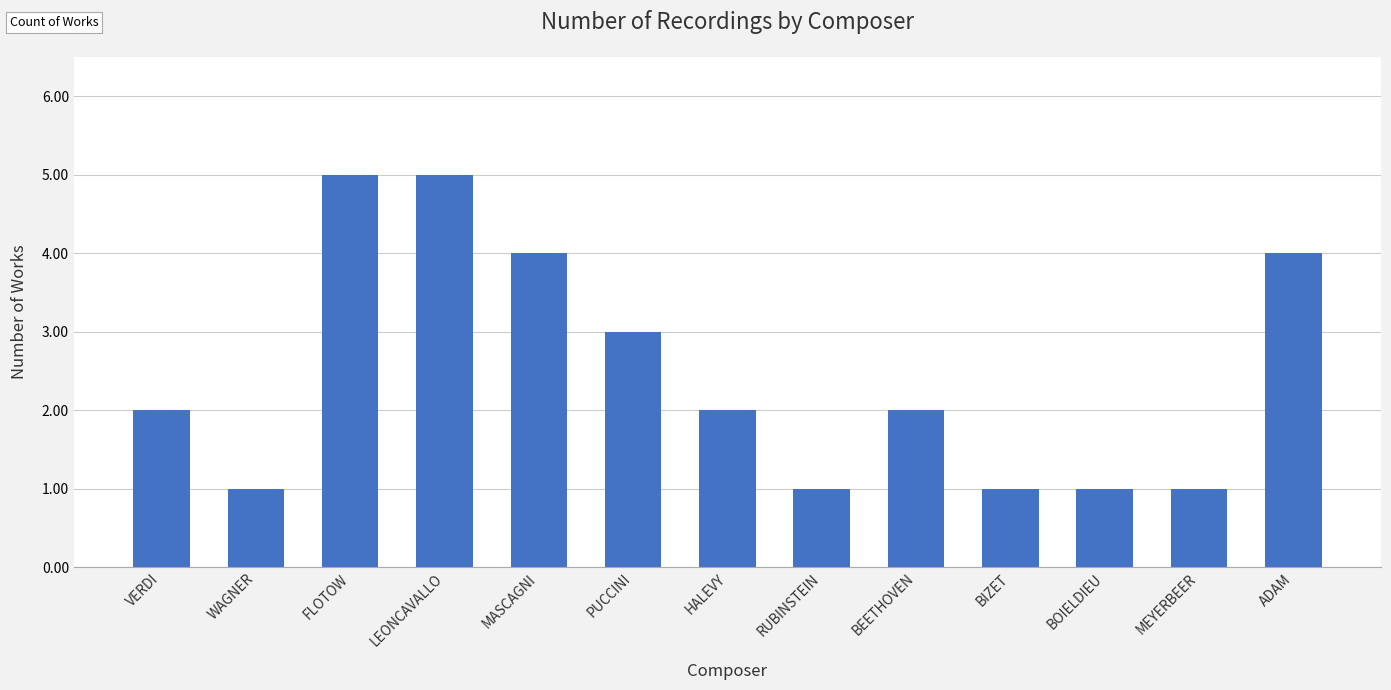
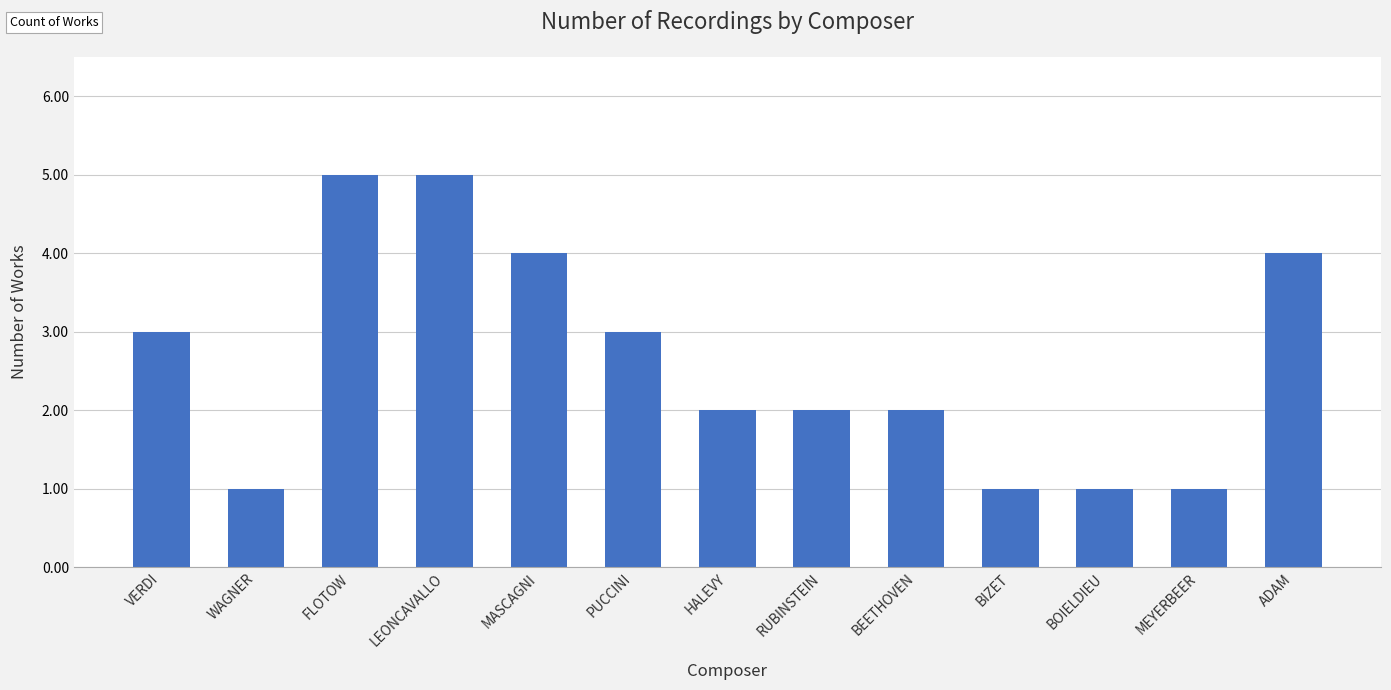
  {
-   "VERDI": 2,
+   "VERDI": 3,
    "WAGNER": 1,
    "FLOTOW": 5,
    "LEONCAVALLO": 5,
    "MASCAGNI": 4,
    "PUCCINI": 3,
    "HALEVY": 2,
-   "RUBINSTEIN": 1,
+   "RUBINSTEIN": 2,
    "BEETHOVEN": 2,
    "BIZET": 1,
    "BOIELDIEU": 1,
    "MEYERBEER": 1,
    "ADAM": 4
  }
